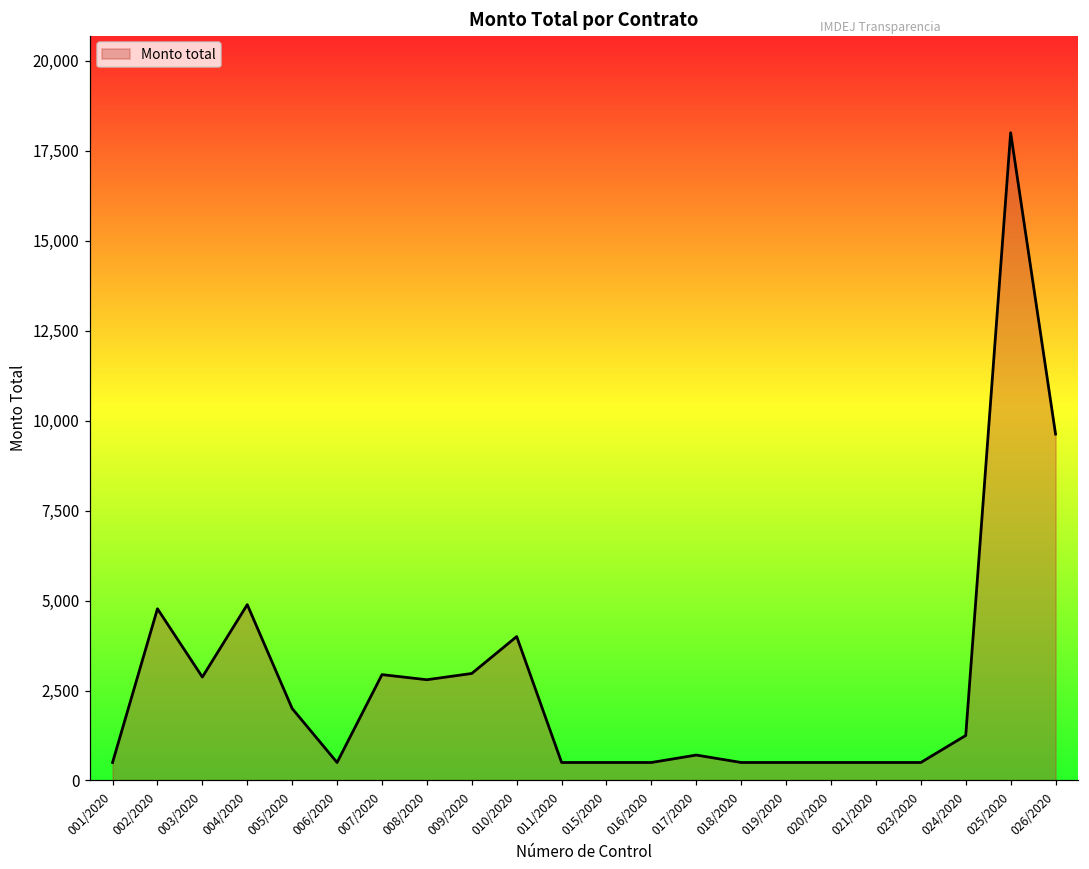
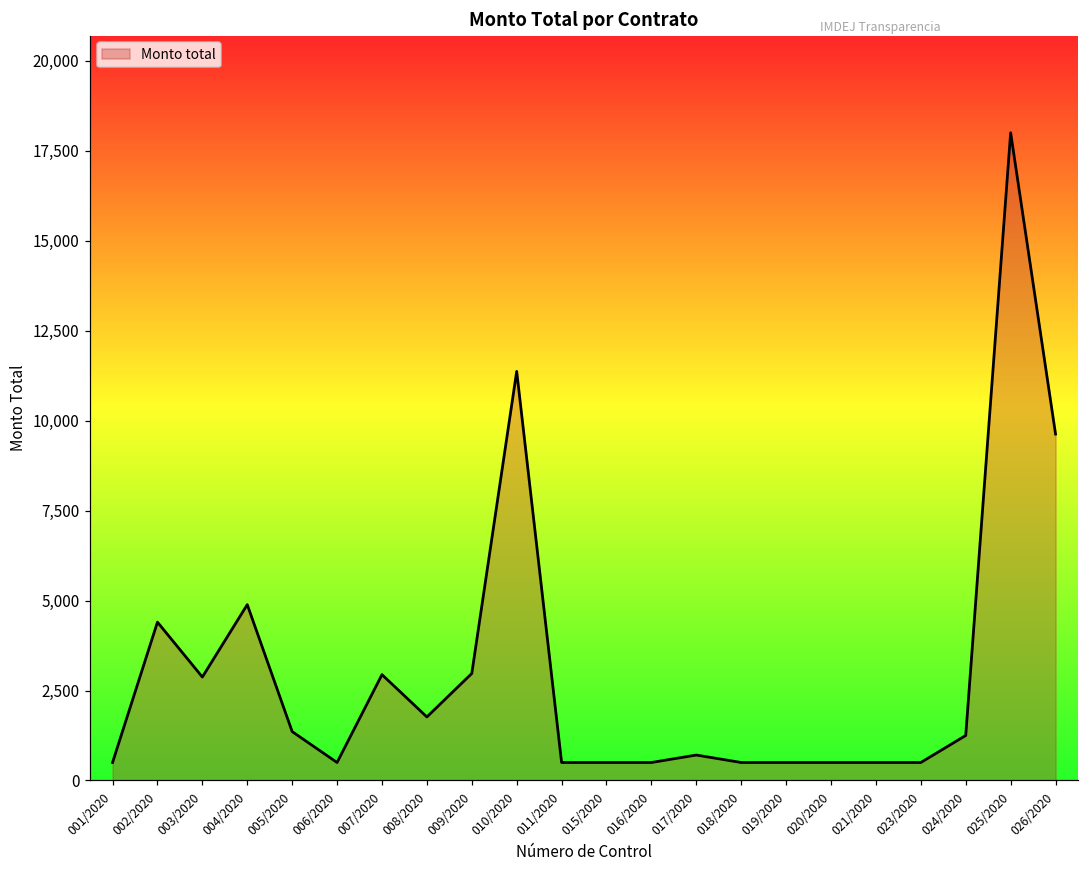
  {
    "001/2020": "500",
-   "002/2020": "4,800",
+   "002/2020": "4,400",
    "003/2020": "2,900",
    "004/2020": "4,900",
-   "005/2020": "2,000",
+   "005/2020": "1,400",
    "006/2020": "500",
    "007/2020": "2,900",
-   "008/2020": "2,800",
+   "008/2020": "1,800",
    "009/2020": "3,000",
-   "010/2020": "4,000",
+   "010/2020": "11,400",
    "011/2020": "500",
    "015/2020": "500",
    "016/2020": "500",
    "017/2020": "700",
    "018/2020": "500",
    "019/2020": "500",
    "020/2020": "500",
    "021/2020": "500",
    "023/2020": "500",
    "024/2020": "1,300",
    "025/2020": "18,000",
    "026/2020": "9,600"
  }
